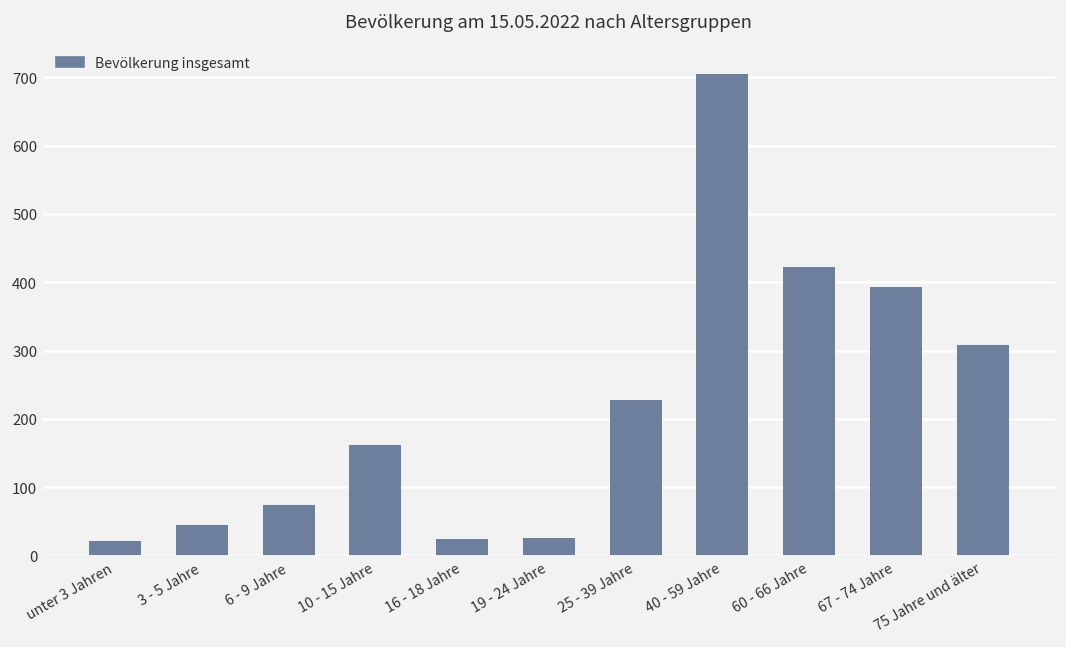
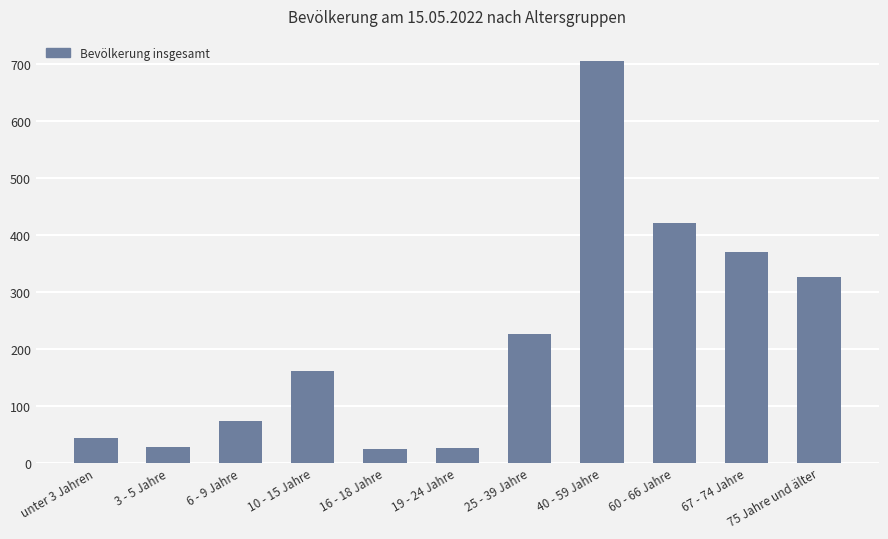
  {
-   "unter 3 Jahren": 20,
-   "3 - 5 Jahre": 50,
+   "unter 3 Jahren": 40,
+   "3 - 5 Jahre": 30,
    "6 - 9 Jahre": 70,
    "10 - 15 Jahre": 160,
    "16 - 18 Jahre": 20,
    "19 - 24 Jahre": 30,
    "25 - 39 Jahre": 230,
    "40 - 59 Jahre": 710,
    "60 - 66 Jahre": 420,
-   "67 - 74 Jahre": 390,
-   "75 Jahre und älter": 310
+   "67 - 74 Jahre": 370,
+   "75 Jahre und älter": 330
  }
